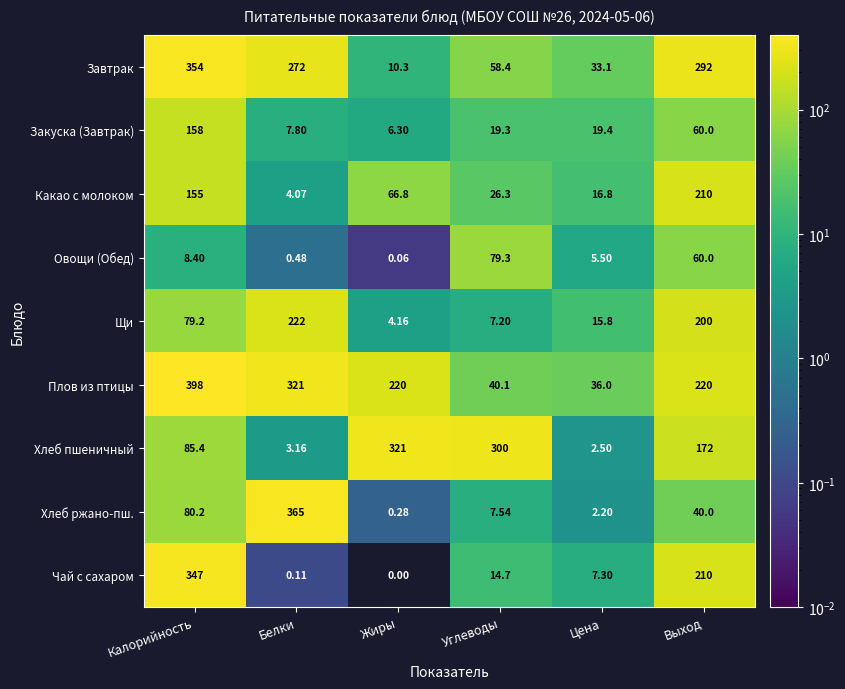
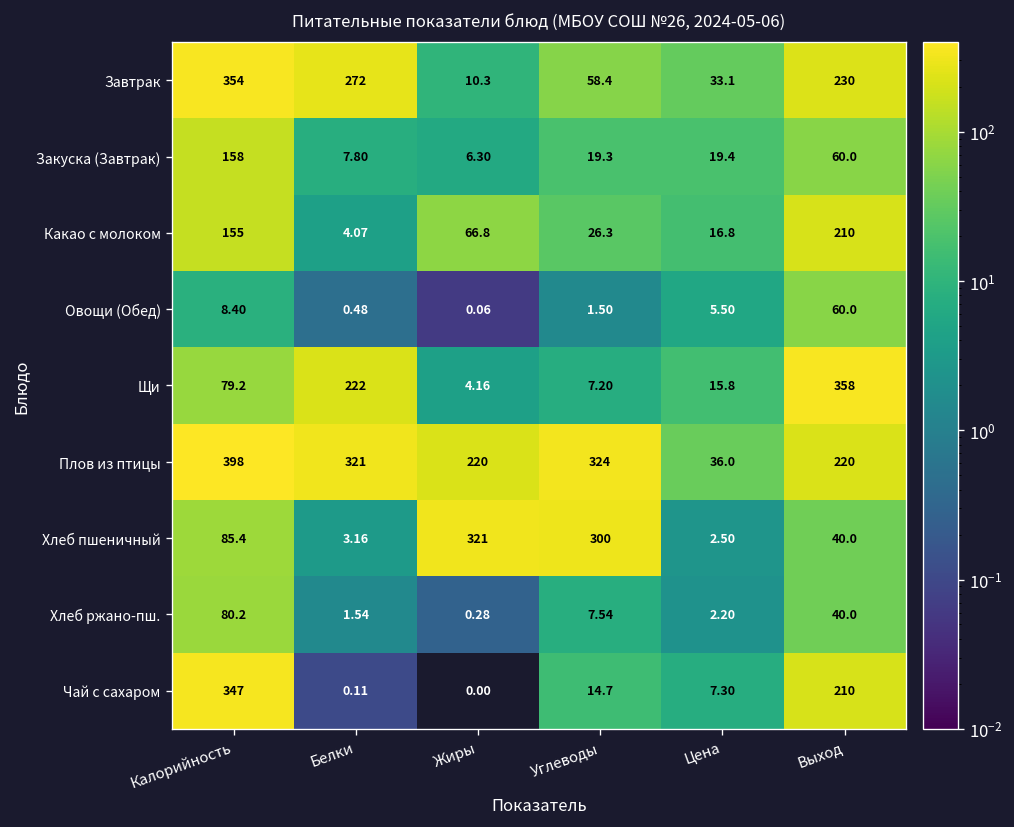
  {
    "Завтрак": {
      "Калорийность": 354,
      "Белки": 272,
      "Жиры": 10.3,
      "Углеводы": 58.4,
      "Цена": 33.1,
-     "Выход": 292
+     "Выход": 230
    },
    "Закуска (Завтрак)": {
      "Калорийность": 158,
      "Белки": 7.80,
      "Жиры": 6.30,
      "Углеводы": 19.3,
      "Цена": 19.4,
      "Выход": 60.0
    },
    "Какао с молоком": {
      "Калорийность": 155,
      "Белки": 4.07,
      "Жиры": 66.8,
      "Углеводы": 26.3,
      "Цена": 16.8,
      "Выход": 210
    },
    "Овощи (Обед)": {
      "Калорийность": 8.40,
      "Белки": 0.48,
      "Жиры": 0.06,
-     "Углеводы": 79.3,
+     "Углеводы": 1.50,
      "Цена": 5.50,
      "Выход": 60.0
    },
    "Щи": {
      "Калорийность": 79.2,
      "Белки": 222,
      "Жиры": 4.16,
      "Углеводы": 7.20,
      "Цена": 15.8,
-     "Выход": 200
+     "Выход": 358
    },
    "Плов из птицы": {
      "Калорийность": 398,
      "Белки": 321,
      "Жиры": 220,
-     "Углеводы": 40.1,
+     "Углеводы": 324,
      "Цена": 36.0,
      "Выход": 220
    },
    "Хлеб пшеничный": {
      "Калорийность": 85.4,
      "Белки": 3.16,
      "Жиры": 321,
      "Углеводы": 300,
      "Цена": 2.50,
-     "Выход": 172
+     "Выход": 40.0
    },
    "Хлеб ржано-пш.": {
      "Калорийность": 80.2,
-     "Белки": 365,
+     "Белки": 1.54,
      "Жиры": 0.28,
      "Углеводы": 7.54,
      "Цена": 2.20,
      "Выход": 40.0
    },
    "Чай с сахаром": {
      "Калорийность": 347,
      "Белки": 0.11,
      "Жиры": 0.00,
      "Углеводы": 14.7,
      "Цена": 7.30,
      "Выход": 210
    }
  }
